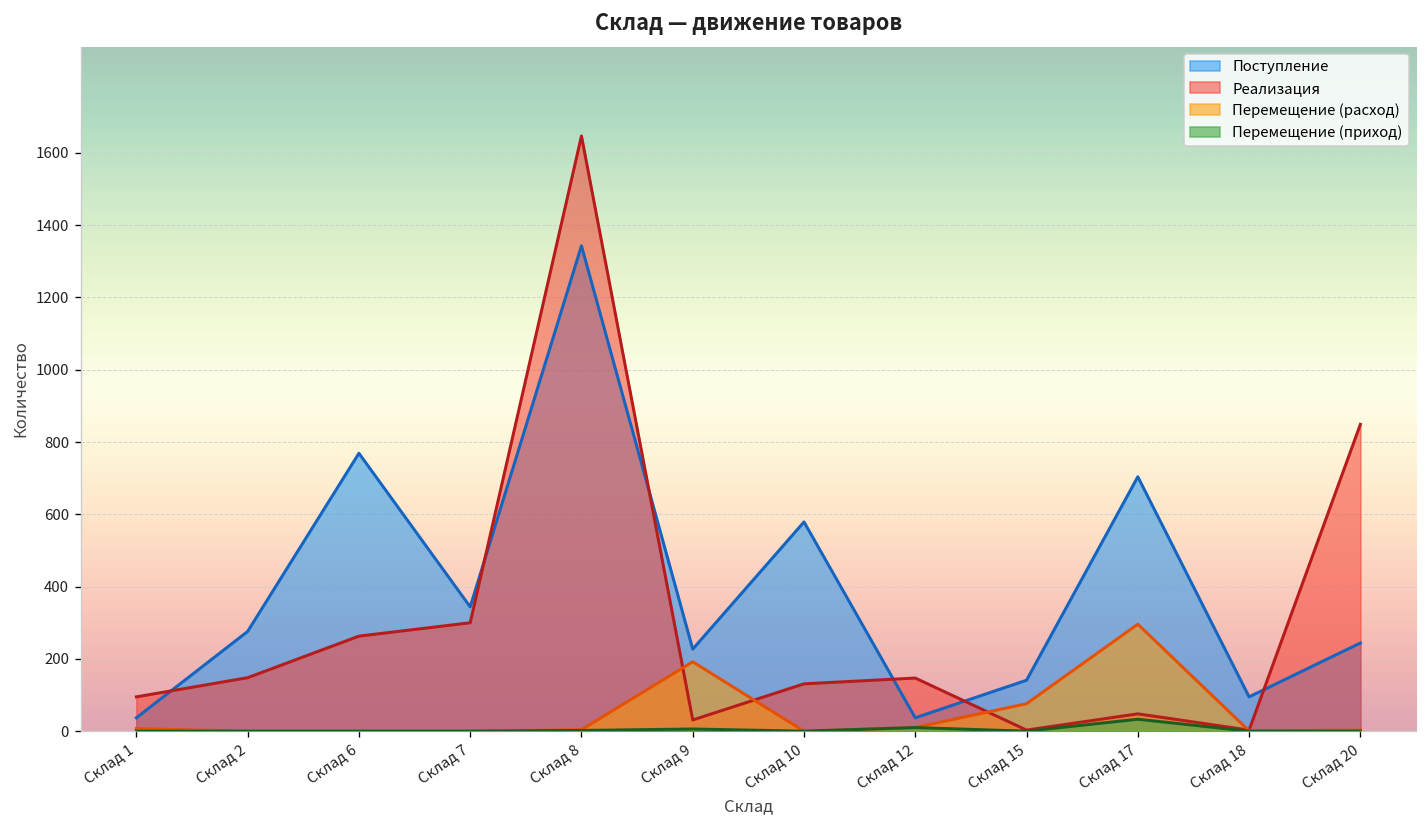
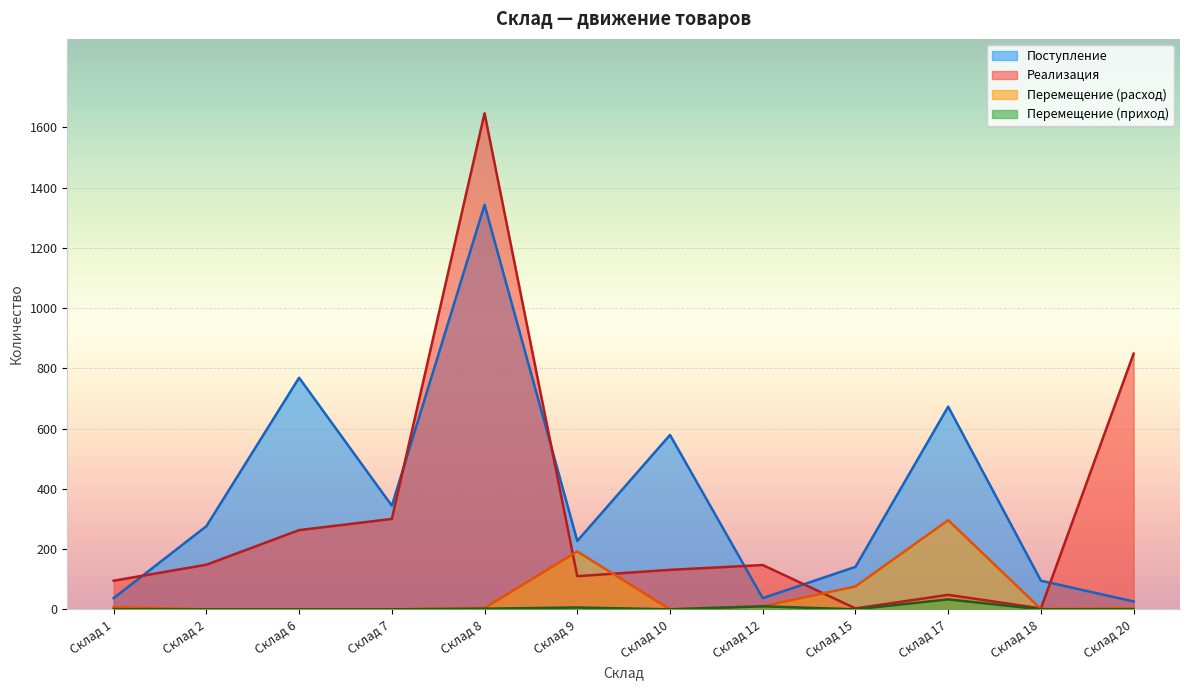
  {
    "Поступление": {
      "Склад 1": 40,
      "Склад 2": 280,
      "Склад 6": 770,
      "Склад 7": 340,
      "Склад 8": 1340,
      "Склад 9": 230,
      "Склад 10": 580,
      "Склад 12": 40,
      "Склад 15": 140,
-     "Склад 17": 700,
+     "Склад 17": 670,
      "Склад 18": 100,
-     "Склад 20": 240
+     "Склад 20": 30
    },
    "Реализация": {
      "Склад 1": 100,
      "Склад 2": 150,
      "Склад 6": 260,
      "Склад 7": 300,
      "Склад 8": 1650,
-     "Склад 9": 30,
+     "Склад 9": 110,
      "Склад 10": 130,
      "Склад 12": 150,
      "Склад 17": 50,
      "Склад 20": 850
    },
    "Перемещение (расход)": {
      "Склад 9": 190,
      "Склад 15": 80,
      "Склад 17": 300
    },
    "Перемещение (приход)": {
      "Склад 9": 10,
      "Склад 17": 30
    }
  }
